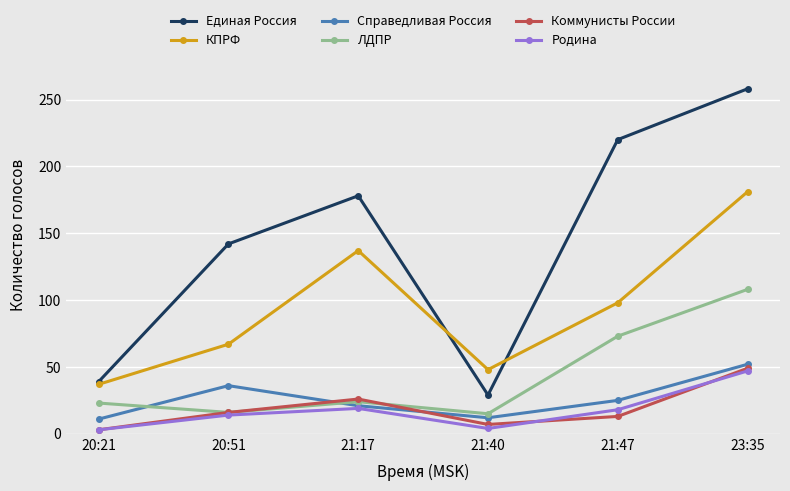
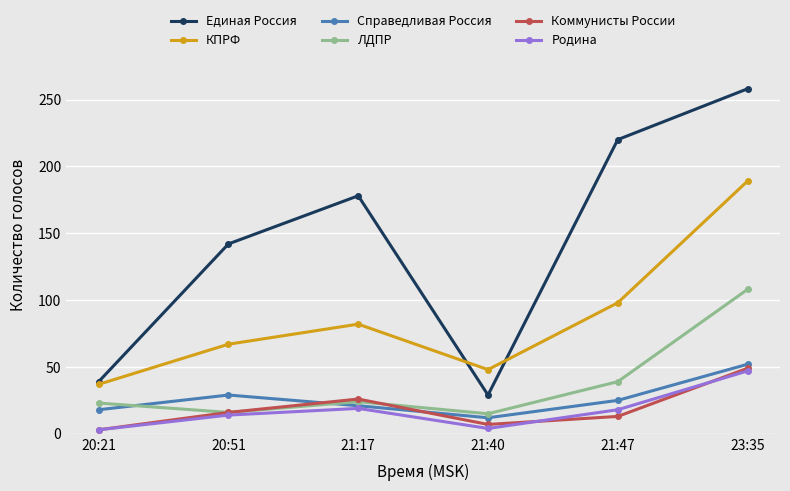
  {
    "Единая Россия": {
      "20:21": 39,
      "20:51": 142,
      "21:17": 178,
      "21:40": 29,
      "21:47": 220,
      "23:35": 258
    },
    "КПРФ": {
      "20:21": 37,
      "20:51": 67,
-     "21:17": 137,
+     "21:17": 82,
      "21:40": 48,
      "21:47": 98,
-     "23:35": 181
+     "23:35": 189
    },
    "Справедливая Россия": {
-     "20:21": 11,
-     "20:51": 36,
+     "20:21": 18,
+     "20:51": 29,
      "21:17": 21,
      "21:40": 12,
      "21:47": 25,
      "23:35": 52
    },
    "ЛДПР": {
      "20:21": 23,
      "21:17": 24,
      "21:40": 15,
-     "21:47": 73,
+     "21:47": 39,
      "23:35": 108
    },
    "Коммунисты России": {
      "21:17": 26,
      "21:40": 7,
      "21:47": 13,
      "23:35": 49
    },
    "Родина": {
      "20:51": 14,
      "21:17": 19,
      "21:40": 4,
      "21:47": 18,
      "23:35": 47
    }
  }
